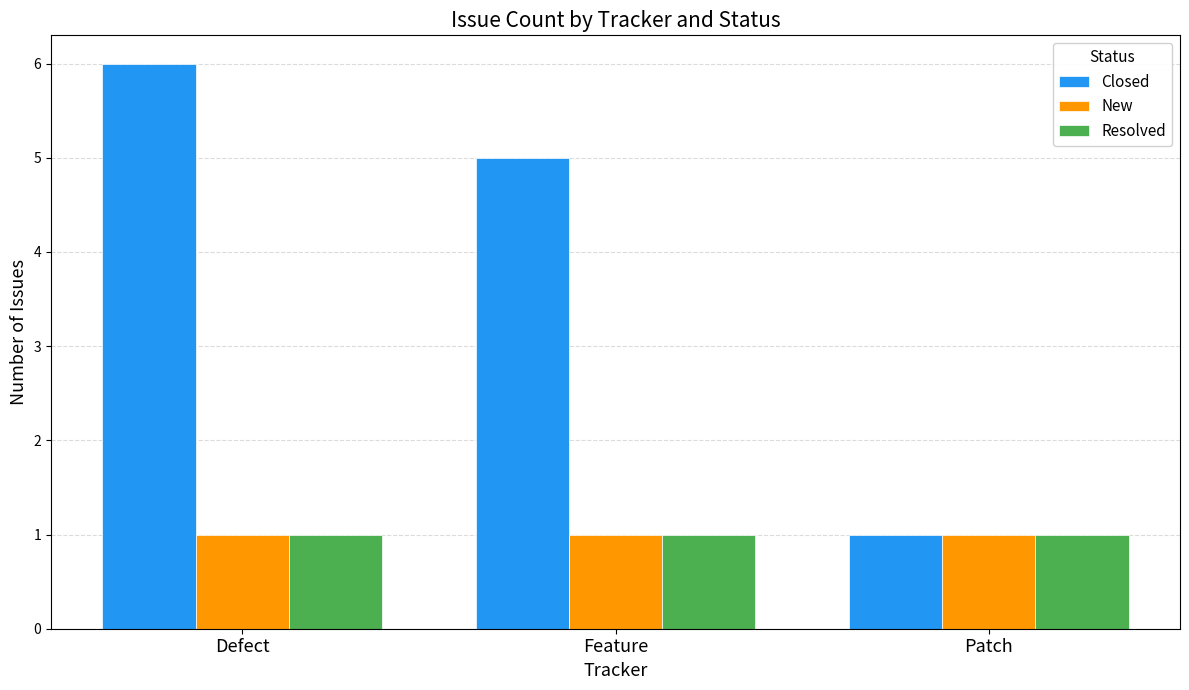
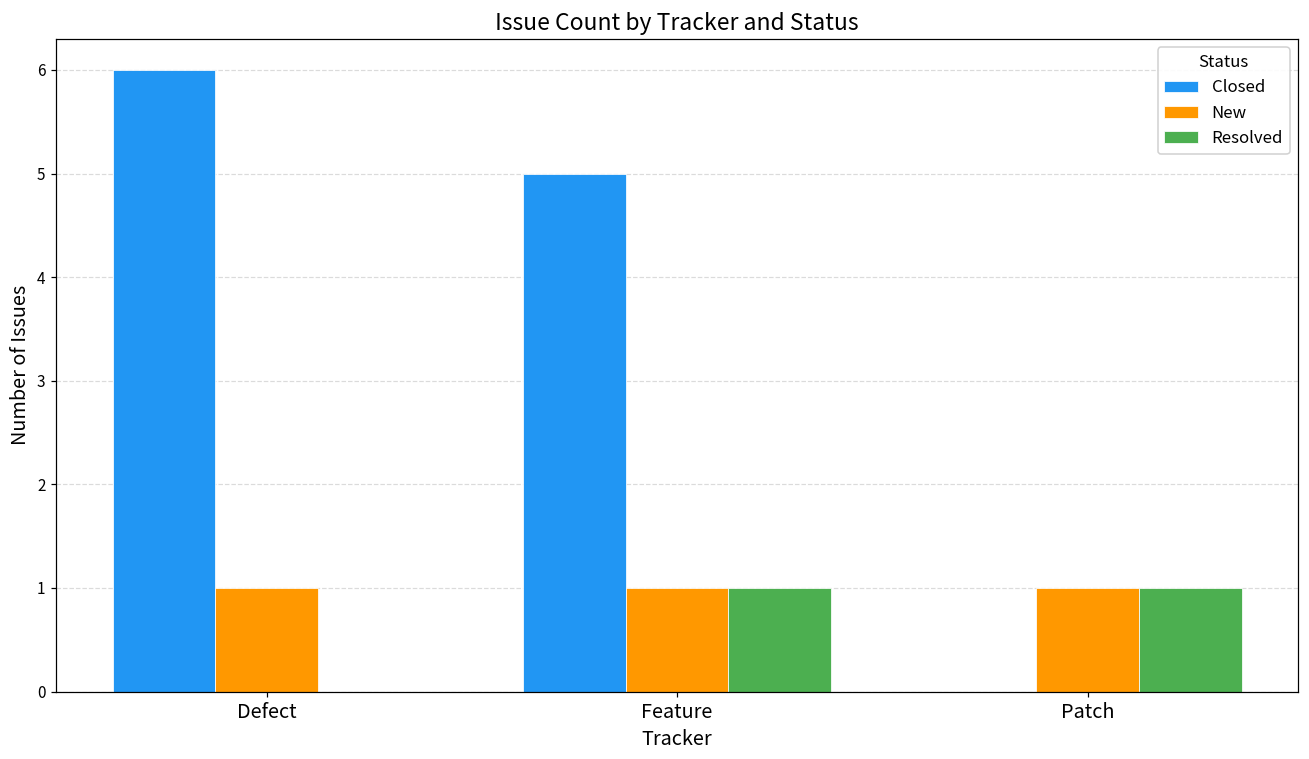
  {
    "Closed": {
      "Defect": 6,
      "Feature": 5,
-     "Patch": 1
+     "Patch": 0
    },
    "New": {
      "Defect": 1,
      "Feature": 1,
      "Patch": 1
    },
    "Resolved": {
-     "Defect": 1,
+     "Defect": 0,
      "Feature": 1,
      "Patch": 1
    }
  }
